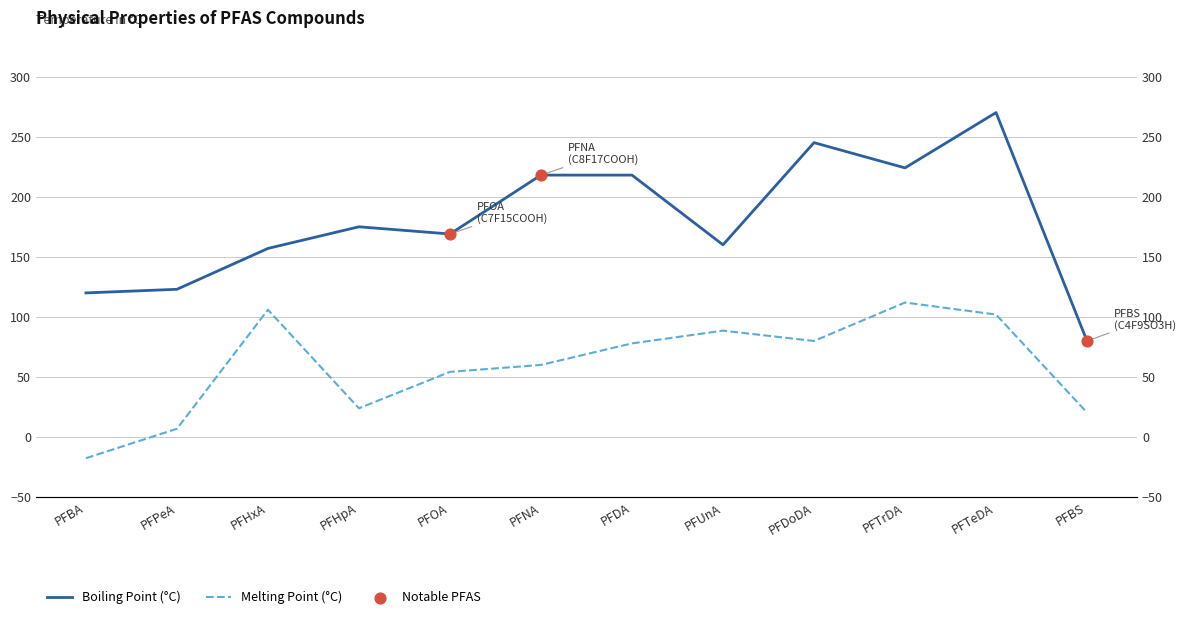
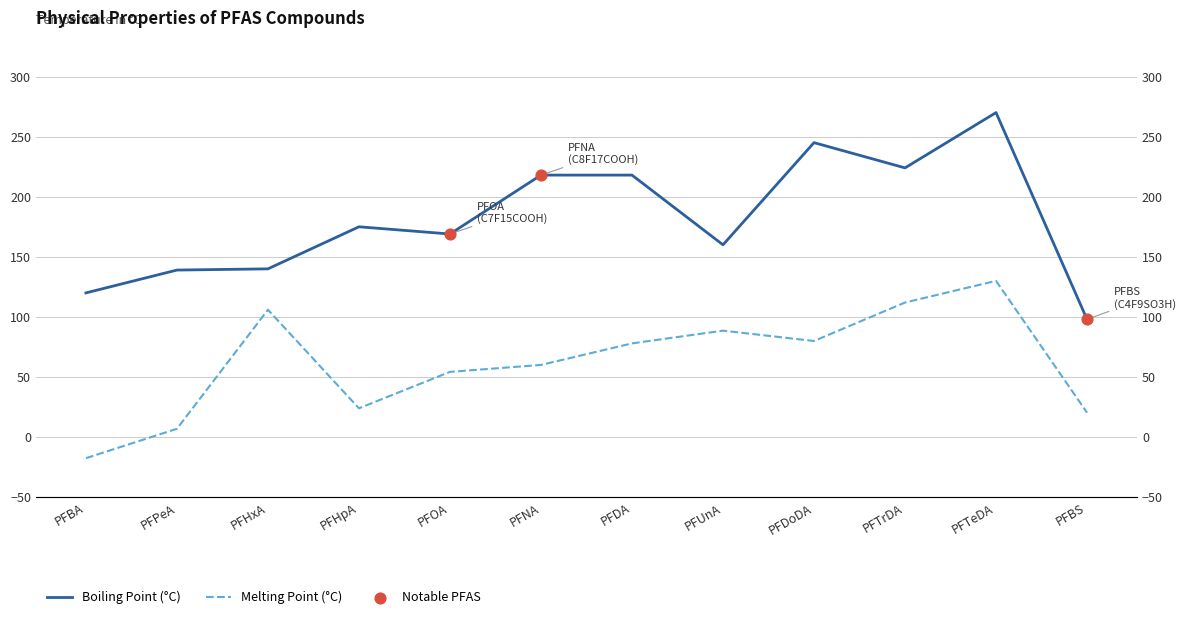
  {
    "Boiling Point (°C)": {
      "PFBA": 120,
-     "PFPeA": 123,
-     "PFHxA": 157,
+     "PFPeA": 139,
+     "PFHxA": 140,
      "PFHpA": 175,
      "PFDA": 218,
      "PFUnA": 160,
      "PFDoDA": 245,
      "PFTrDA": 224,
      "PFTeDA": 270,
-     "PFBS": 80
+     "PFBS": 98
    },
    "Melting Point (°C)": {
      "PFBA": -18,
      "PFPeA": 7,
      "PFHxA": 106,
      "PFHpA": 24,
      "PFOA": 54,
      "PFNA": 60,
      "PFDA": 78,
      "PFUnA": 89,
      "PFDoDA": 80,
      "PFTrDA": 112,
-     "PFTeDA": 102,
+     "PFTeDA": 130,
      "PFBS": 20
    }
  }
